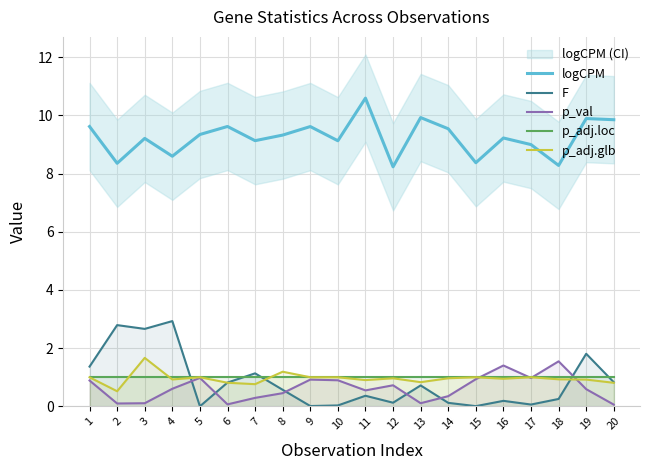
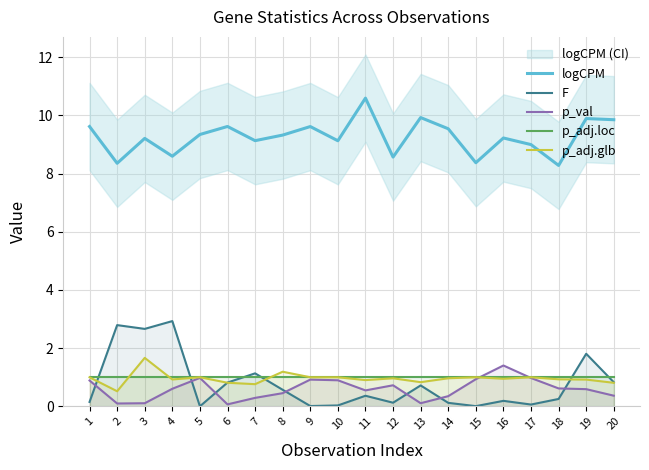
  {
    "logCPM": {
      "1": 9.6,
      "2": 8.4,
      "3": 9.2,
      "4": 8.6,
      "5": 9.3,
      "6": 9.6,
      "7": 9.1,
      "8": 9.3,
      "9": 9.6,
      "10": 9.1,
      "11": 10.6,
-     "12": 8.2,
+     "12": 8.6,
      "13": 9.9,
      "14": 9.5,
      "15": 8.4,
      "16": 9.2,
      "17": 9.0,
      "18": 8.3,
      "19": 9.9,
      "20": 9.9
    },
    "F": {
-     "1": 1.4,
+     "1": 0.2,
      "2": 2.8,
      "3": 2.7,
      "4": 2.9,
      "5": 0.0,
      "7": 1.1,
      "8": 0.6,
      "9": 0.0,
      "10": 0.0,
      "11": 0.4,
      "12": 0.1,
      "13": 0.7,
      "14": 0.1,
      "15": 0.0,
      "16": 0.2,
      "17": 0.1,
      "18": 0.3,
      "19": 1.8
    },
    "p_val": {
      "1": 0.9,
      "2": 0.1,
      "3": 0.1,
      "4": 0.6,
      "6": 0.1,
      "7": 0.3,
      "8": 0.5,
      "10": 0.9,
      "11": 0.5,
      "12": 0.7,
      "13": 0.1,
      "14": 0.4,
      "16": 1.4,
-     "18": 1.5,
+     "18": 0.6,
      "19": 0.6,
-     "20": 0.1
+     "20": 0.4
    },
    "p_adj.loc": {
      "2": 1.0,
      "3": 1.0,
      "6": 1.0,
      "7": 1.0,
      "8": 1.0,
      "11": 1.0,
      "13": 1.0,
      "20": 1.0
    },
    "p_adj.glb": {
      "2": 0.5,
      "3": 1.7,
      "7": 0.8,
      "8": 1.2,
      "11": 0.9,
      "13": 0.8
    }
  }
